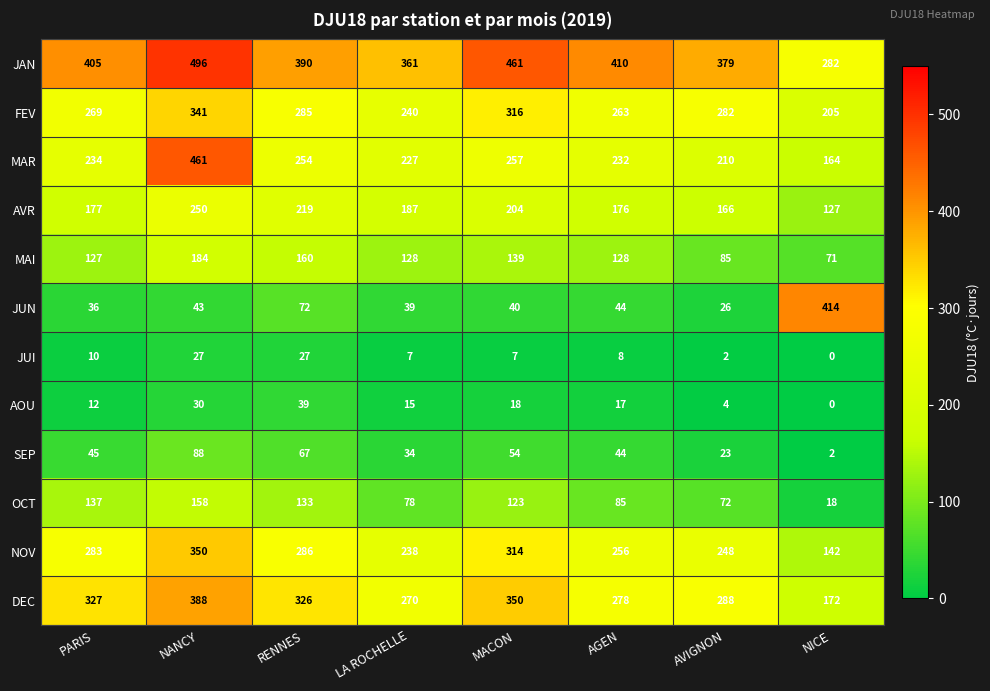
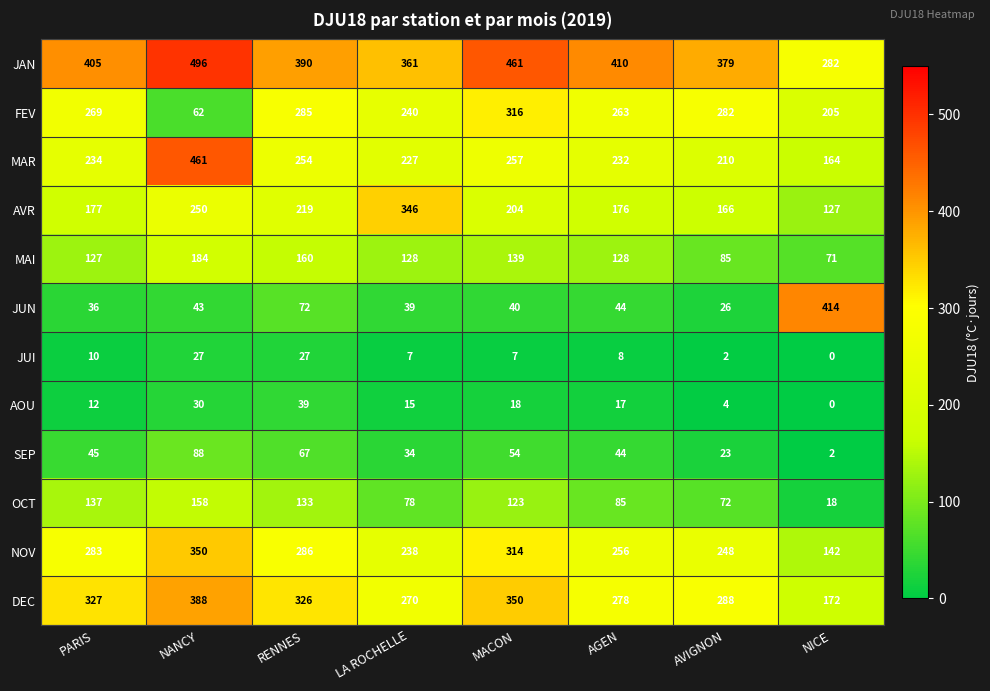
  {
    "JAN": {
      "PARIS": 405,
      "NANCY": 496,
      "RENNES": 390,
      "LA ROCHELLE": 361,
      "MACON": 461,
      "AGEN": 410,
      "AVIGNON": 379,
      "NICE": 282
    },
    "FEV": {
      "PARIS": 269,
-     "NANCY": 341,
+     "NANCY": 62,
      "RENNES": 285,
      "LA ROCHELLE": 240,
      "MACON": 316,
      "AGEN": 263,
      "AVIGNON": 282,
      "NICE": 205
    },
    "MAR": {
      "PARIS": 234,
      "NANCY": 461,
      "RENNES": 254,
      "LA ROCHELLE": 227,
      "MACON": 257,
      "AGEN": 232,
      "AVIGNON": 210,
      "NICE": 164
    },
    "AVR": {
      "PARIS": 177,
      "NANCY": 250,
      "RENNES": 219,
-     "LA ROCHELLE": 187,
+     "LA ROCHELLE": 346,
      "MACON": 204,
      "AGEN": 176,
      "AVIGNON": 166,
      "NICE": 127
    },
    "MAI": {
      "PARIS": 127,
      "NANCY": 184,
      "RENNES": 160,
      "LA ROCHELLE": 128,
      "MACON": 139,
      "AGEN": 128,
      "AVIGNON": 85,
      "NICE": 71
    },
    "JUN": {
      "PARIS": 36,
      "NANCY": 43,
      "RENNES": 72,
      "LA ROCHELLE": 39,
      "MACON": 40,
      "AGEN": 44,
      "AVIGNON": 26,
      "NICE": 414
    },
    "JUI": {
      "PARIS": 10,
      "NANCY": 27,
      "RENNES": 27,
      "LA ROCHELLE": 7,
      "MACON": 7,
      "AGEN": 8,
      "AVIGNON": 2,
      "NICE": 0
    },
    "AOU": {
      "PARIS": 12,
      "NANCY": 30,
      "RENNES": 39,
      "LA ROCHELLE": 15,
      "MACON": 18,
      "AGEN": 17,
      "AVIGNON": 4,
      "NICE": 0
    },
    "SEP": {
      "PARIS": 45,
      "NANCY": 88,
      "RENNES": 67,
      "LA ROCHELLE": 34,
      "MACON": 54,
      "AGEN": 44,
      "AVIGNON": 23,
      "NICE": 2
    },
    "OCT": {
      "PARIS": 137,
      "NANCY": 158,
      "RENNES": 133,
      "LA ROCHELLE": 78,
      "MACON": 123,
      "AGEN": 85,
      "AVIGNON": 72,
      "NICE": 18
    },
    "NOV": {
      "PARIS": 283,
      "NANCY": 350,
      "RENNES": 286,
      "LA ROCHELLE": 238,
      "MACON": 314,
      "AGEN": 256,
      "AVIGNON": 248,
      "NICE": 142
    },
    "DEC": {
      "PARIS": 327,
      "NANCY": 388,
      "RENNES": 326,
      "LA ROCHELLE": 270,
      "MACON": 350,
      "AGEN": 278,
      "AVIGNON": 288,
      "NICE": 172
    }
  }
